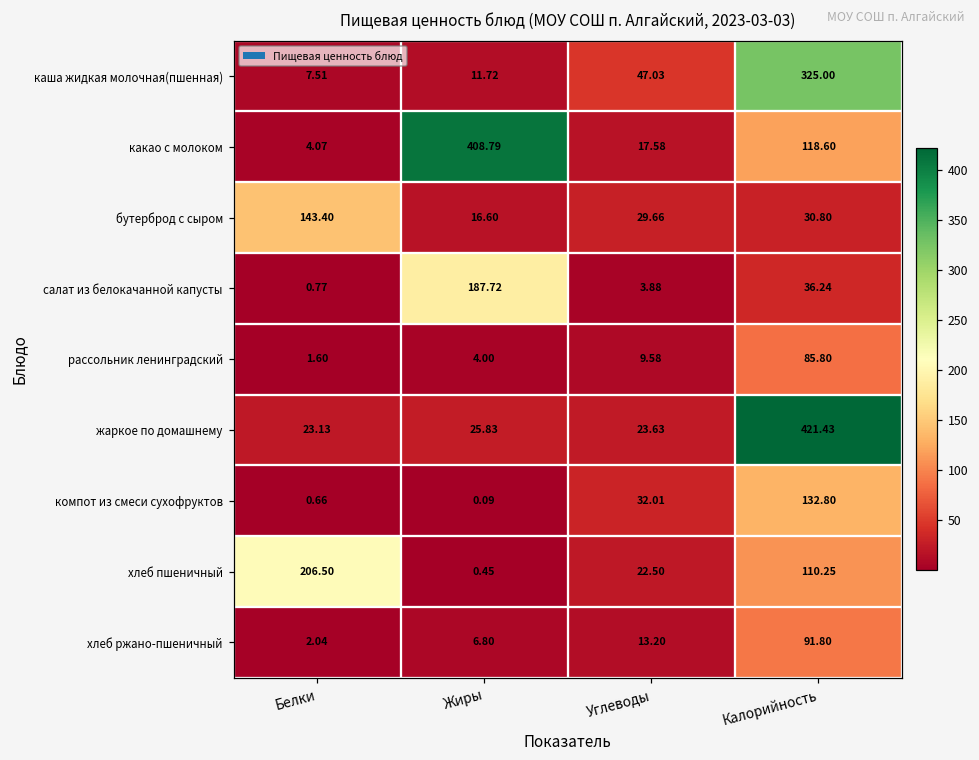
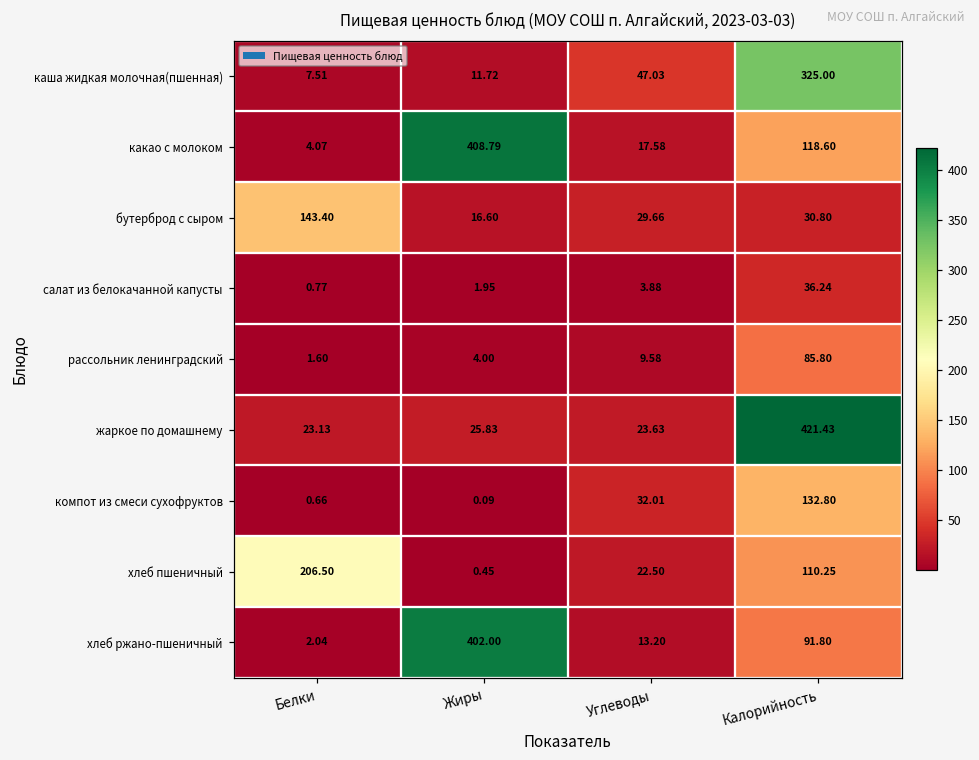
  {
    "каша жидкая молочная(пшенная)": {
      "Белки": 7.51,
      "Жиры": 11.72,
      "Углеводы": 47.03,
      "Калорийность": 325.00
    },
    "какао с молоком": {
      "Белки": 4.07,
      "Жиры": 408.79,
      "Углеводы": 17.58,
      "Калорийность": 118.60
    },
    "бутерброд с сыром": {
      "Белки": 143.40,
      "Жиры": 16.60,
      "Углеводы": 29.66,
      "Калорийность": 30.80
    },
    "салат из белокачанной капусты": {
      "Белки": 0.77,
-     "Жиры": 187.72,
+     "Жиры": 1.95,
      "Углеводы": 3.88,
      "Калорийность": 36.24
    },
    "рассольник ленинградский": {
      "Белки": 1.60,
      "Жиры": 4.00,
      "Углеводы": 9.58,
      "Калорийность": 85.80
    },
    "жаркое по домашнему": {
      "Белки": 23.13,
      "Жиры": 25.83,
      "Углеводы": 23.63,
      "Калорийность": 421.43
    },
    "компот из смеси сухофруктов": {
      "Белки": 0.66,
      "Жиры": 0.09,
      "Углеводы": 32.01,
      "Калорийность": 132.80
    },
    "хлеб пшеничный": {
      "Белки": 206.50,
      "Жиры": 0.45,
      "Углеводы": 22.50,
      "Калорийность": 110.25
    },
    "хлеб ржано-пшеничный": {
      "Белки": 2.04,
-     "Жиры": 6.80,
+     "Жиры": 402.00,
      "Углеводы": 13.20,
      "Калорийность": 91.80
    }
  }
